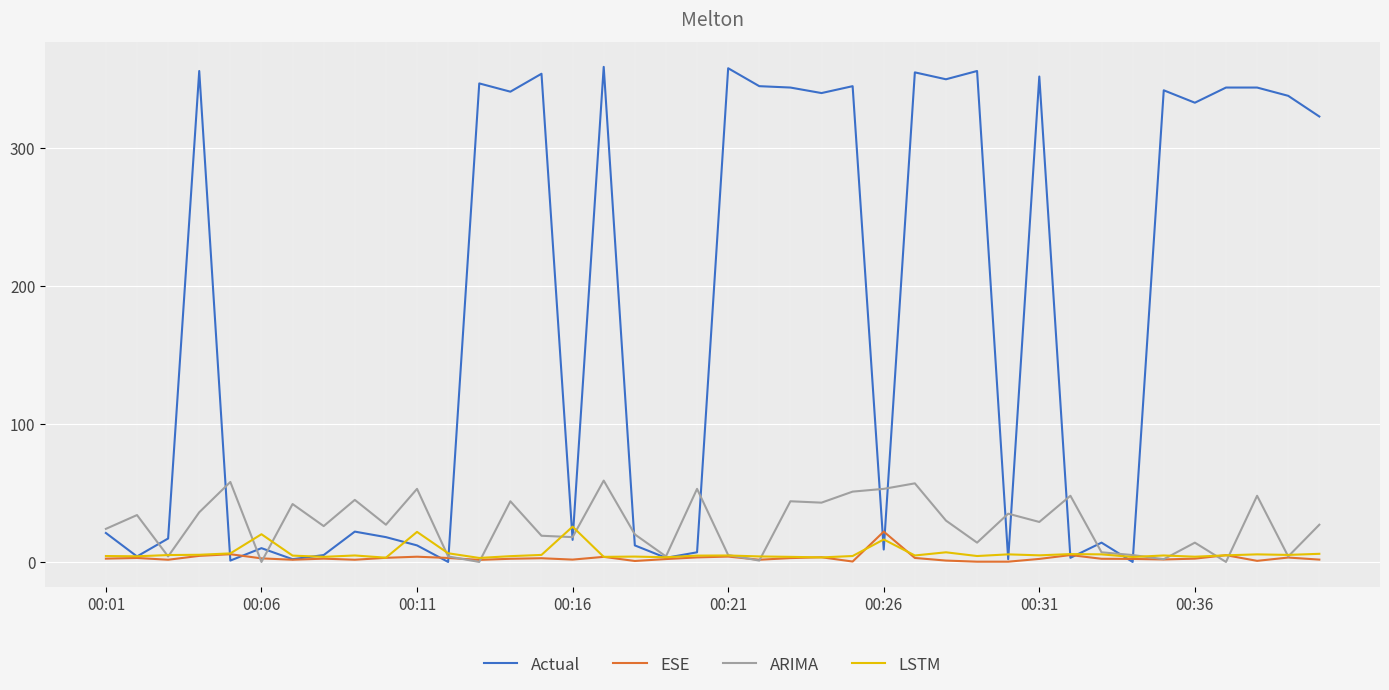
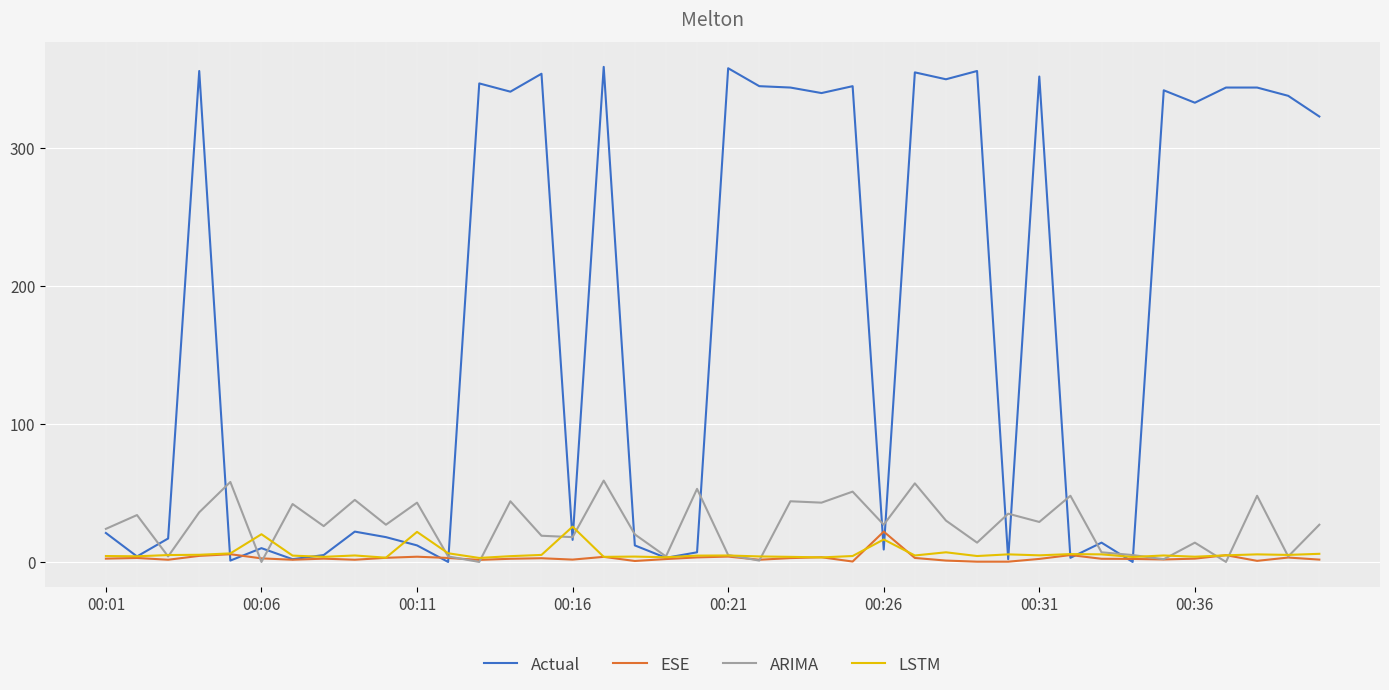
  {
    "ESE": {
      "00:11": 4,
      "00:26": 22
    },
    "ARIMA": {
      "00:01": 24,
-     "00:11": 53,
+     "00:11": 43,
      "00:16": 18,
-     "00:26": 53,
+     "00:26": 27,
      "00:31": 29,
      "00:36": 14
    },
    "LSTM": {
      "00:01": 4,
      "00:06": 20,
      "00:11": 22,
      "00:16": 26,
      "00:26": 16,
      "00:31": 5
    }
  }
